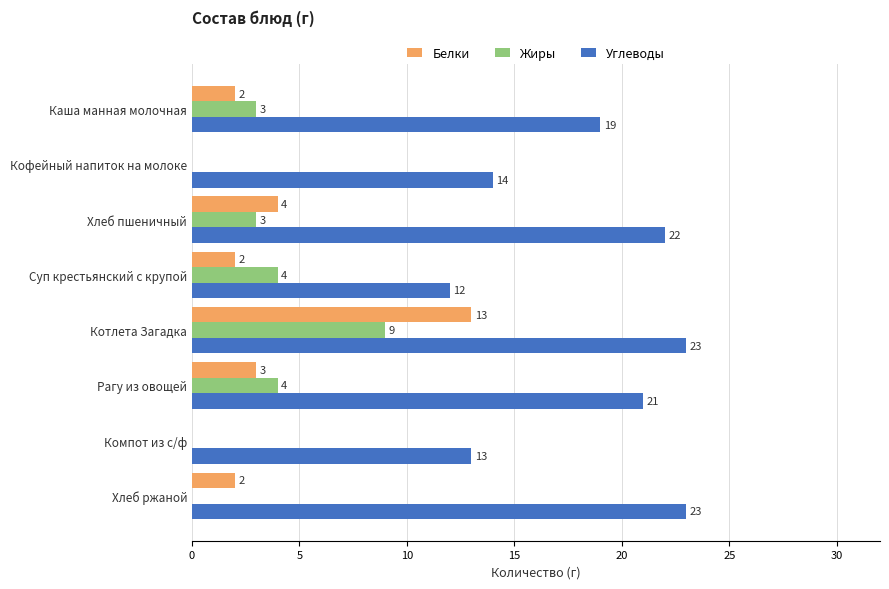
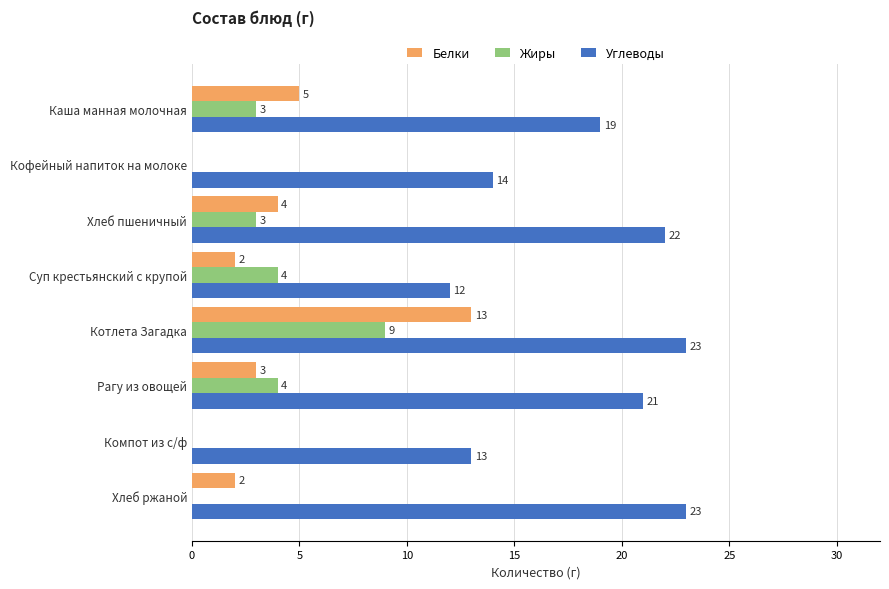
  {
    "Белки": {
-     "Каша манная молочная": 2,
+     "Каша манная молочная": 5,
      "Хлеб пшеничный": 4,
      "Суп крестьянский с крупой": 2,
      "Котлета Загадка": 13,
      "Рагу из овощей": 3,
      "Хлеб ржаной": 2
    },
    "Жиры": {
      "Каша манная молочная": 3,
      "Хлеб пшеничный": 3,
      "Суп крестьянский с крупой": 4,
      "Котлета Загадка": 9,
      "Рагу из овощей": 4
    },
    "Углеводы": {
      "Каша манная молочная": 19,
      "Кофейный напиток на молоке": 14,
      "Хлеб пшеничный": 22,
      "Суп крестьянский с крупой": 12,
      "Котлета Загадка": 23,
      "Рагу из овощей": 21,
      "Компот из с/ф": 13,
      "Хлеб ржаной": 23
    }
  }
